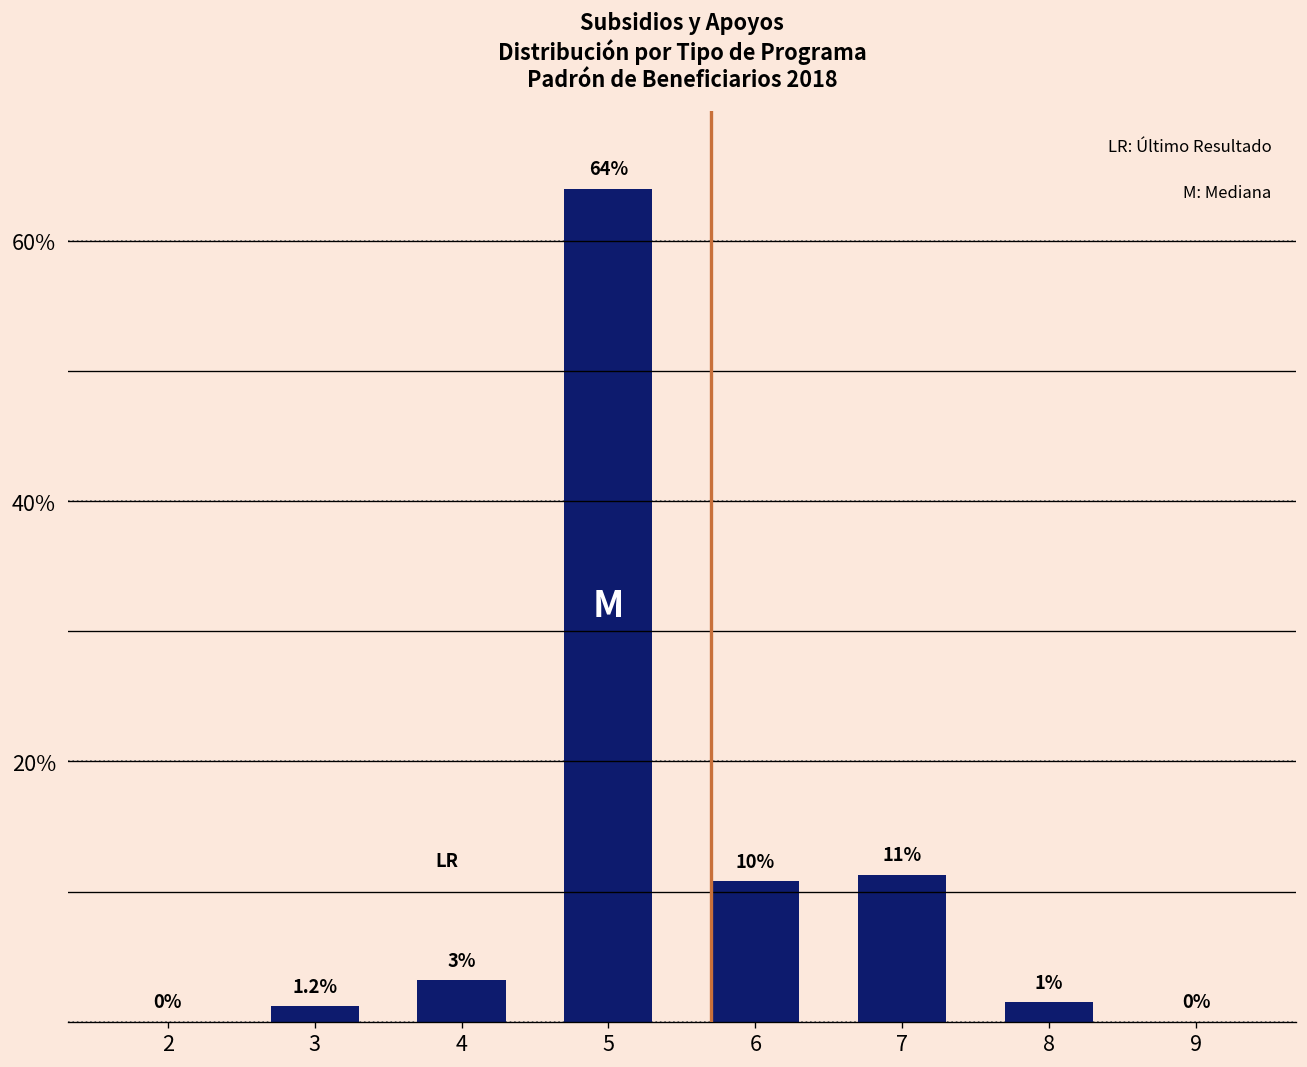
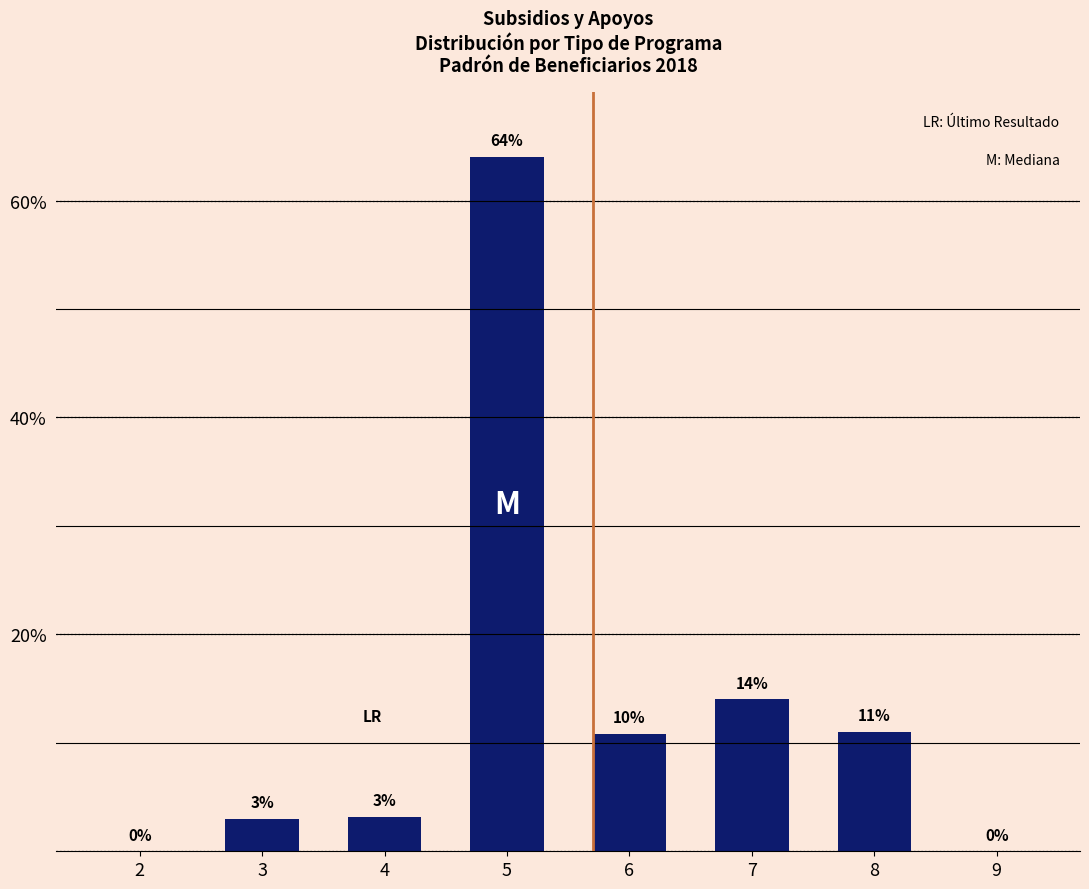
  {
    "2": "0%",
-   "3": "1.2%",
+   "3": "3%",
    "4": "3%",
    "5": "64%",
-   "7": "11%",
-   "8": "1%",
+   "7": "14%",
+   "8": "11%",
    "9": "0%"
  }
